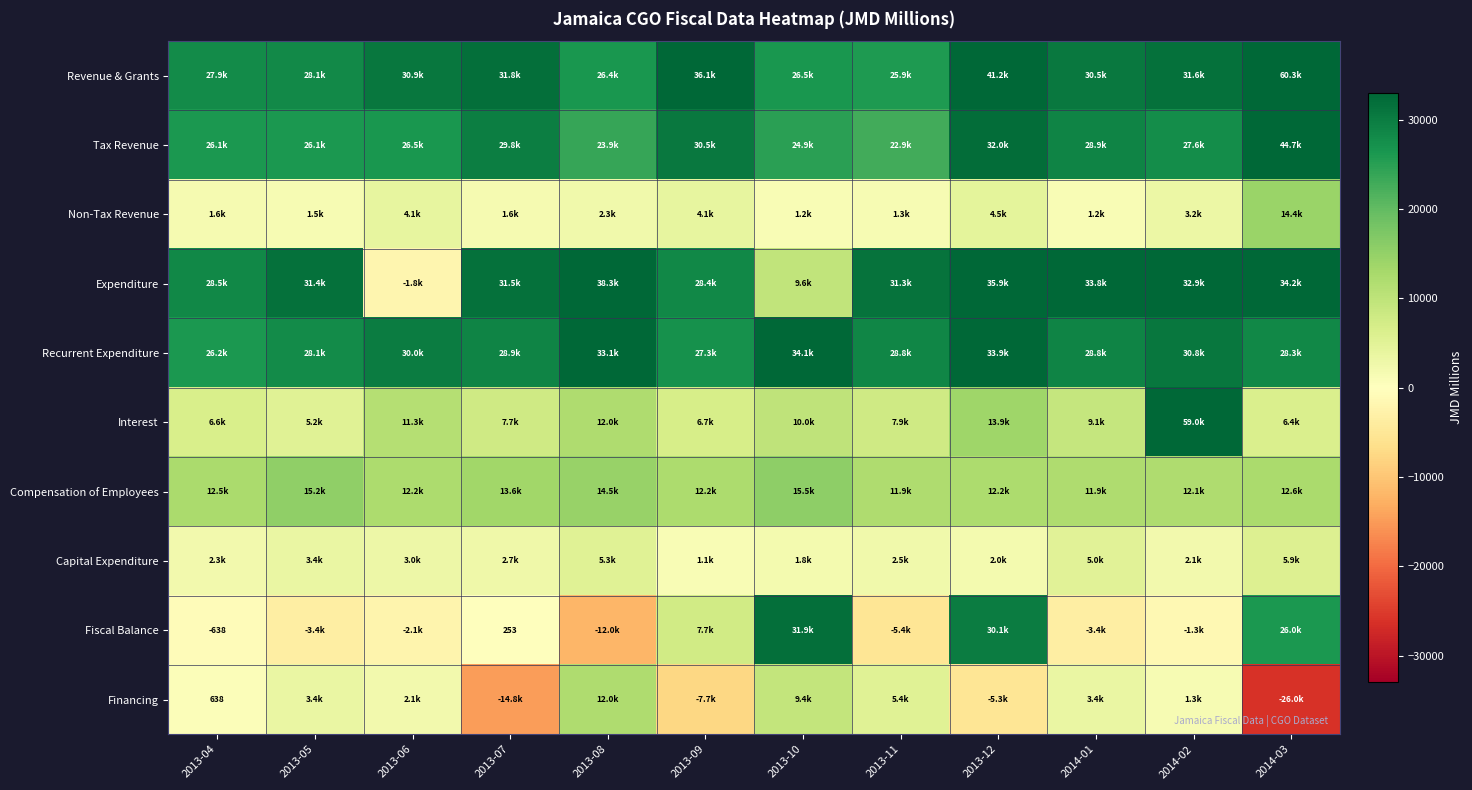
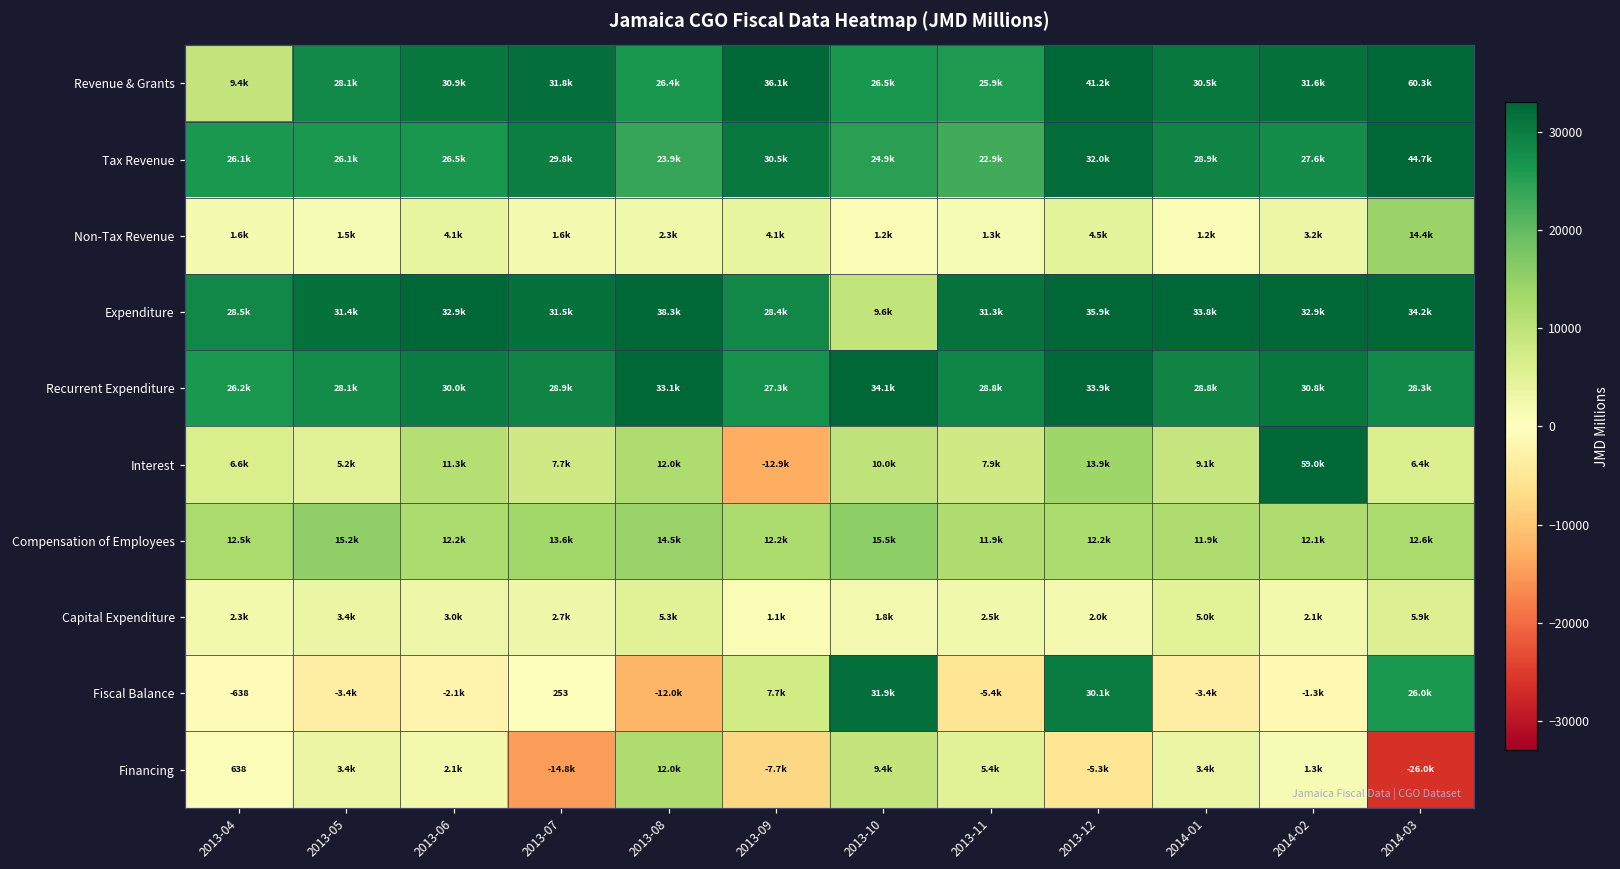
  {
    "Revenue & Grants": {
-     "2013-04": "27.9k",
+     "2013-04": "9.4k",
      "2013-05": "28.1k",
      "2013-06": "30.9k",
      "2013-07": "31.8k",
      "2013-08": "26.4k",
      "2013-09": "36.1k",
      "2013-10": "26.5k",
      "2013-11": "25.9k",
      "2013-12": "41.2k",
      "2014-01": "30.5k",
      "2014-02": "31.6k",
      "2014-03": "60.3k"
    },
    "Tax Revenue": {
      "2013-04": "26.1k",
      "2013-05": "26.1k",
      "2013-06": "26.5k",
      "2013-07": "29.8k",
      "2013-08": "23.9k",
      "2013-09": "30.5k",
      "2013-10": "24.9k",
      "2013-11": "22.9k",
      "2013-12": "32.0k",
      "2014-01": "28.9k",
      "2014-02": "27.6k",
      "2014-03": "44.7k"
    },
    "Non-Tax Revenue": {
      "2013-04": "1.6k",
      "2013-05": "1.5k",
      "2013-06": "4.1k",
      "2013-07": "1.6k",
      "2013-08": "2.3k",
      "2013-09": "4.1k",
      "2013-10": "1.2k",
      "2013-11": "1.3k",
      "2013-12": "4.5k",
      "2014-01": "1.2k",
      "2014-02": "3.2k",
      "2014-03": "14.4k"
    },
    "Expenditure": {
      "2013-04": "28.5k",
      "2013-05": "31.4k",
-     "2013-06": "-1.8k",
+     "2013-06": "32.9k",
      "2013-07": "31.5k",
      "2013-08": "38.3k",
      "2013-09": "28.4k",
      "2013-10": "9.6k",
      "2013-11": "31.3k",
      "2013-12": "35.9k",
      "2014-01": "33.8k",
      "2014-02": "32.9k",
      "2014-03": "34.2k"
    },
    "Recurrent Expenditure": {
      "2013-04": "26.2k",
      "2013-05": "28.1k",
      "2013-06": "30.0k",
      "2013-07": "28.9k",
      "2013-08": "33.1k",
      "2013-09": "27.3k",
      "2013-10": "34.1k",
      "2013-11": "28.8k",
      "2013-12": "33.9k",
      "2014-01": "28.8k",
      "2014-02": "30.8k",
      "2014-03": "28.3k"
    },
    "Interest": {
      "2013-04": "6.6k",
      "2013-05": "5.2k",
      "2013-06": "11.3k",
      "2013-07": "7.7k",
      "2013-08": "12.0k",
-     "2013-09": "6.7k",
+     "2013-09": "-12.9k",
      "2013-10": "10.0k",
      "2013-11": "7.9k",
      "2013-12": "13.9k",
      "2014-01": "9.1k",
      "2014-02": "59.0k",
      "2014-03": "6.4k"
    },
    "Compensation of Employees": {
      "2013-04": "12.5k",
      "2013-05": "15.2k",
      "2013-06": "12.2k",
      "2013-07": "13.6k",
      "2013-08": "14.5k",
      "2013-09": "12.2k",
      "2013-10": "15.5k",
      "2013-11": "11.9k",
      "2013-12": "12.2k",
      "2014-01": "11.9k",
      "2014-02": "12.1k",
      "2014-03": "12.6k"
    },
    "Capital Expenditure": {
      "2013-04": "2.3k",
      "2013-05": "3.4k",
      "2013-06": "3.0k",
      "2013-07": "2.7k",
      "2013-08": "5.3k",
      "2013-09": "1.1k",
      "2013-10": "1.8k",
      "2013-11": "2.5k",
      "2013-12": "2.0k",
      "2014-01": "5.0k",
      "2014-02": "2.1k",
      "2014-03": "5.9k"
    },
    "Fiscal Balance": {
      "2013-04": "-638",
      "2013-05": "-3.4k",
      "2013-06": "-2.1k",
      "2013-07": "253",
      "2013-08": "-12.0k",
      "2013-09": "7.7k",
      "2013-10": "31.9k",
      "2013-11": "-5.4k",
      "2013-12": "30.1k",
      "2014-01": "-3.4k",
      "2014-02": "-1.3k",
      "2014-03": "26.0k"
    },
    "Financing": {
      "2013-04": "638",
      "2013-05": "3.4k",
      "2013-06": "2.1k",
      "2013-07": "-14.8k",
      "2013-08": "12.0k",
      "2013-09": "-7.7k",
      "2013-10": "9.4k",
      "2013-11": "5.4k",
      "2013-12": "-5.3k",
      "2014-01": "3.4k",
      "2014-02": "1.3k"
    }
  }
